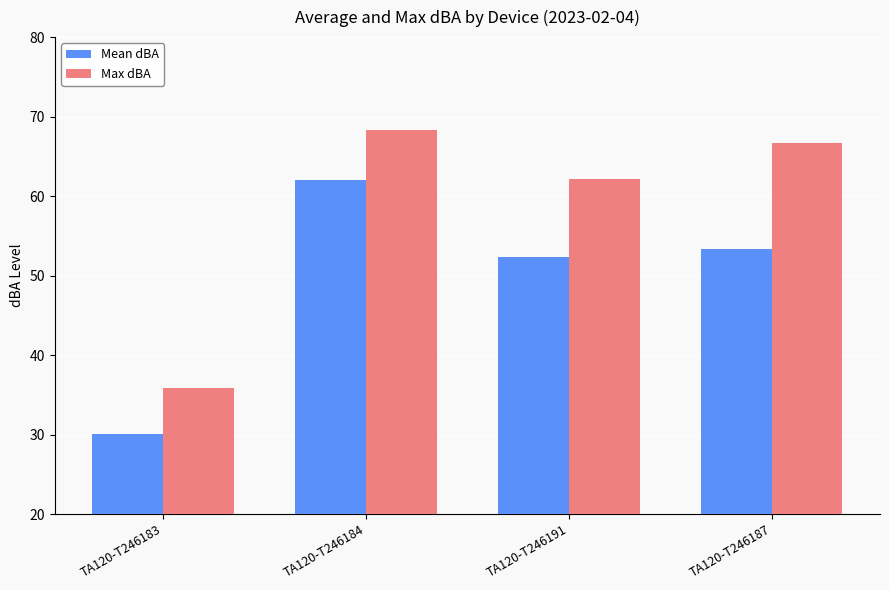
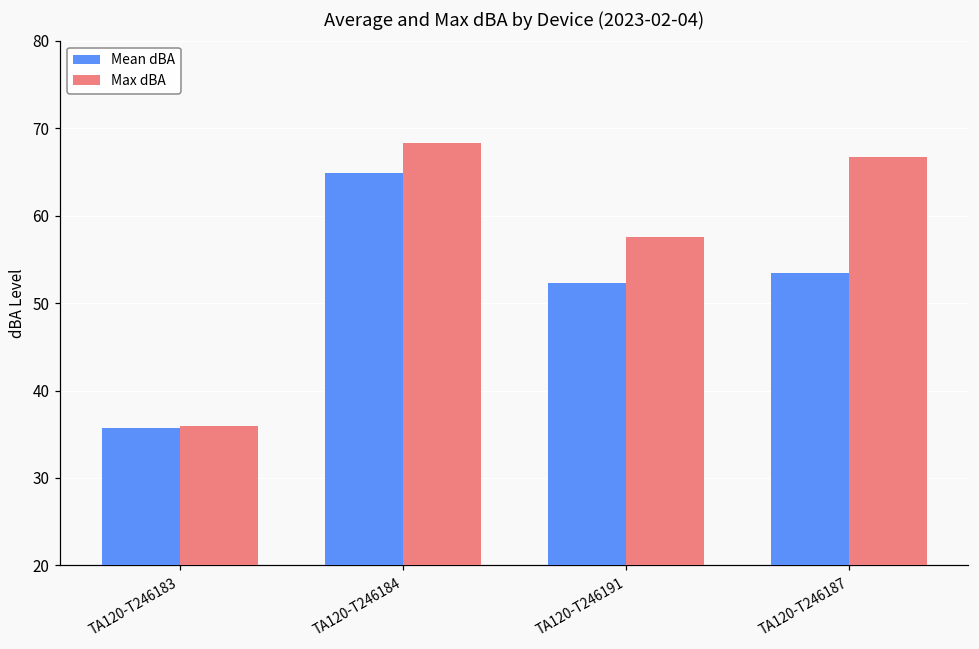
  {
    "Mean dBA": {
-     "TA120-T246183": 30,
-     "TA120-T246184": 62,
+     "TA120-T246183": 36,
+     "TA120-T246184": 65,
      "TA120-T246191": 52,
      "TA120-T246187": 53
    },
    "Max dBA": {
      "TA120-T246183": 36,
      "TA120-T246184": 68,
-     "TA120-T246191": 62,
+     "TA120-T246191": 58,
      "TA120-T246187": 67
    }
  }
